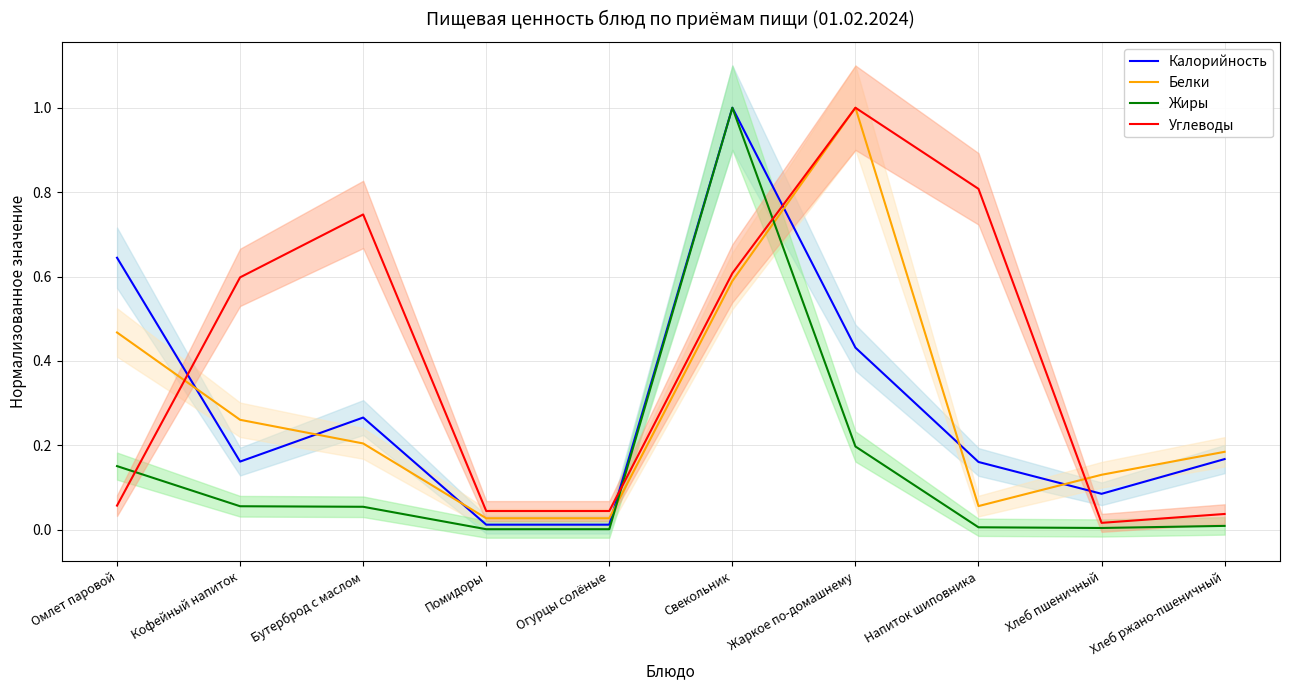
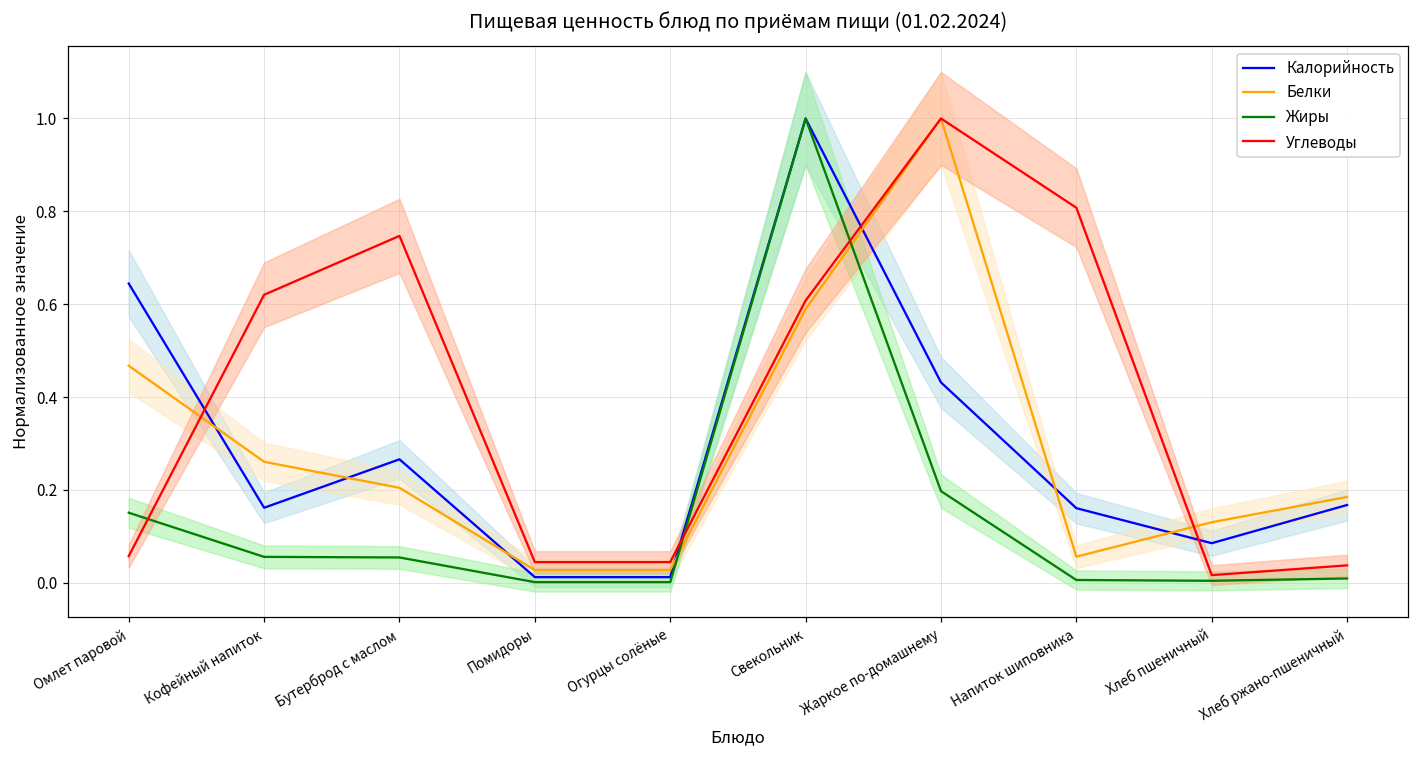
  {
    "Калорийность": {
      "Омлет паровой": 0.64,
      "Кофейный напиток": 0.16,
      "Бутерброд с маслом": 0.27,
      "Помидоры": 0.01,
      "Огурцы солёные": 0.01,
      "Жаркое по-домашнему": 0.43,
      "Напиток шиповника": 0.16,
      "Хлеб пшеничный": 0.09,
      "Хлеб ржано-пшеничный": 0.17
    },
    "Белки": {
      "Омлет паровой": 0.47,
      "Кофейный напиток": 0.26,
      "Бутерброд с маслом": 0.20,
      "Свекольник": 0.59,
      "Напиток шиповника": 0.06,
      "Хлеб пшеничный": 0.13,
      "Хлеб ржано-пшеничный": 0.18
    },
    "Жиры": {
      "Омлет паровой": 0.15,
      "Кофейный напиток": 0.06,
      "Бутерброд с маслом": 0.05,
      "Помидоры": 0.00,
      "Огурцы солёные": 0.00,
      "Жаркое по-домашнему": 0.20,
      "Напиток шиповника": 0.01,
      "Хлеб пшеничный": 0.00,
      "Хлеб ржано-пшеничный": 0.01
    },
    "Углеводы": {
      "Омлет паровой": 0.06,
-     "Кофейный напиток": 0.60,
+     "Кофейный напиток": 0.62,
      "Бутерброд с маслом": 0.75,
      "Свекольник": 0.61,
      "Напиток шиповника": 0.81,
      "Хлеб пшеничный": 0.02,
      "Хлеб ржано-пшеничный": 0.04
    }
  }
